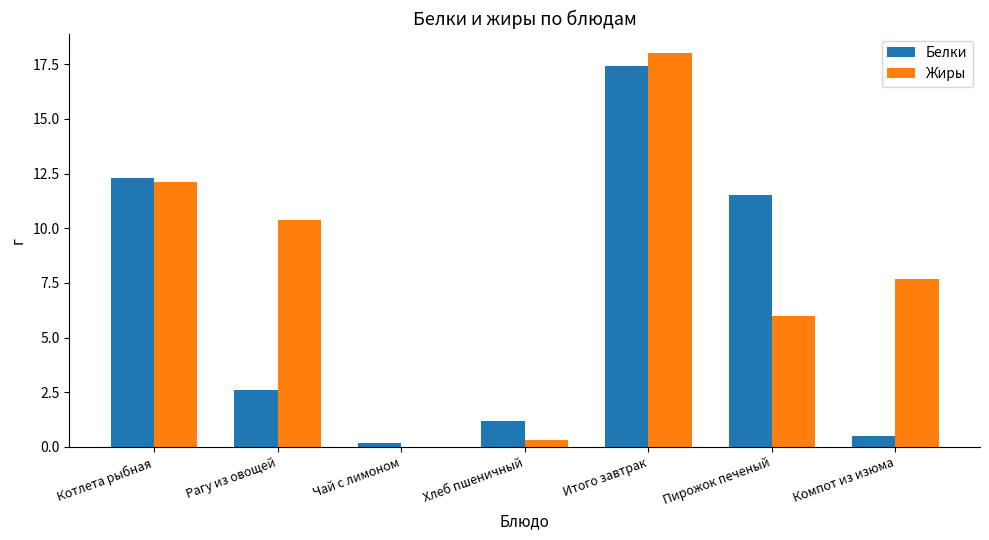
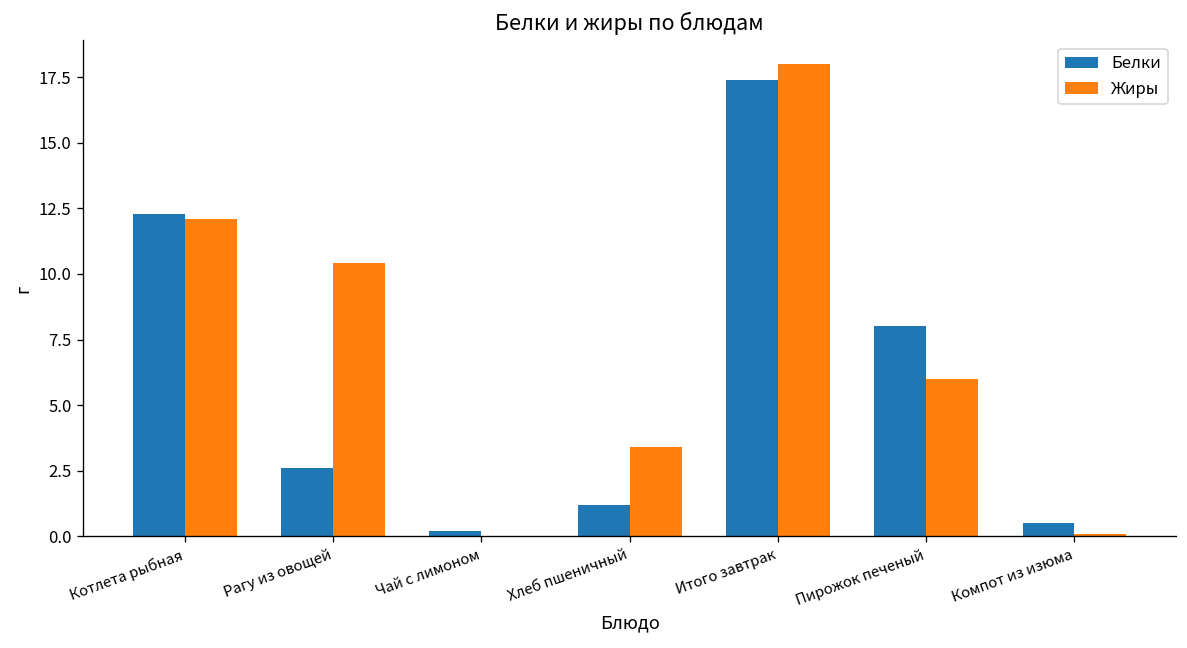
  {
    "Белки": {
      "Котлета рыбная": 12.3,
      "Рагу из овощей": 2.6,
      "Чай с лимоном": 0.2,
      "Хлеб пшеничный": 1.2,
      "Итого завтрак": 17.4,
-     "Пирожок печеный": 11.5,
+     "Пирожок печеный": 8.0,
      "Компот из изюма": 0.5
    },
    "Жиры": {
      "Котлета рыбная": 12.1,
      "Рагу из овощей": 10.4,
      "Чай с лимоном": 0.0,
-     "Хлеб пшеничный": 0.3,
+     "Хлеб пшеничный": 3.4,
      "Итого завтрак": 18.0,
      "Пирожок печеный": 6.0,
-     "Компот из изюма": 7.7
+     "Компот из изюма": 0.1
    }
  }
